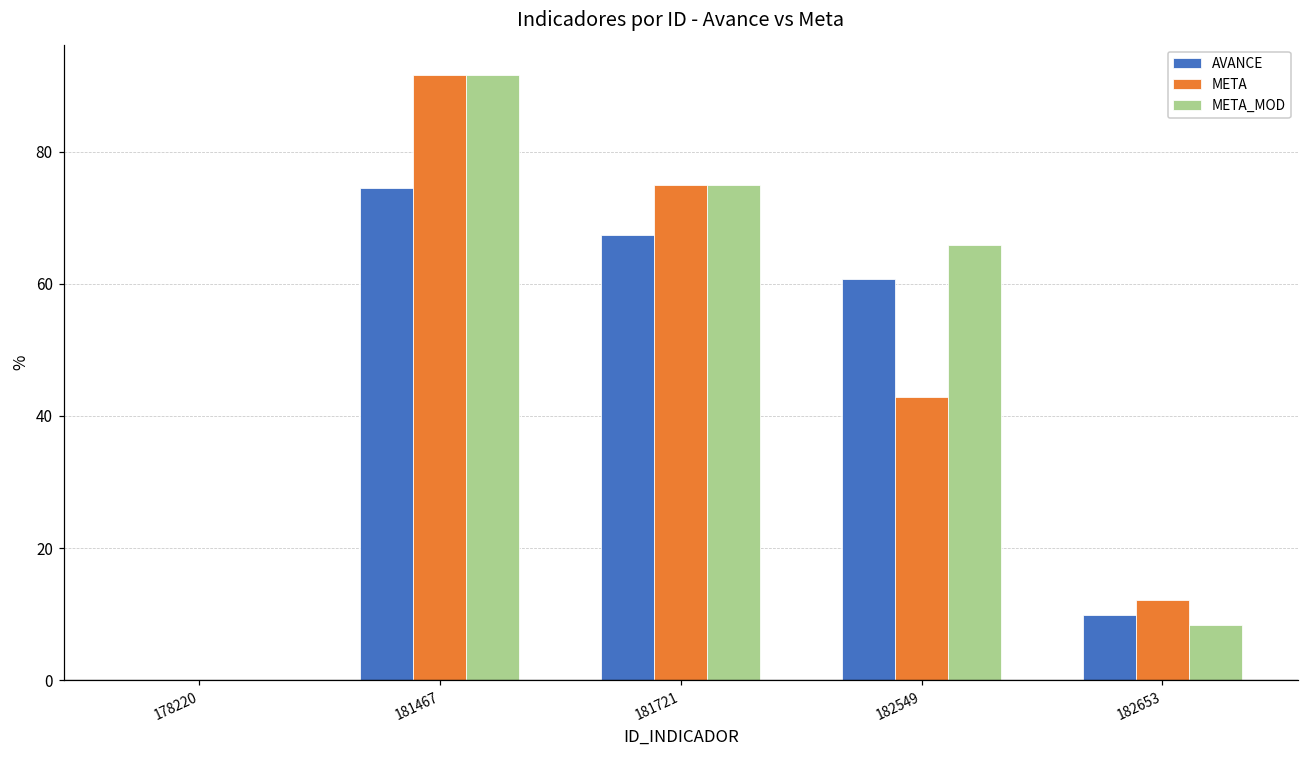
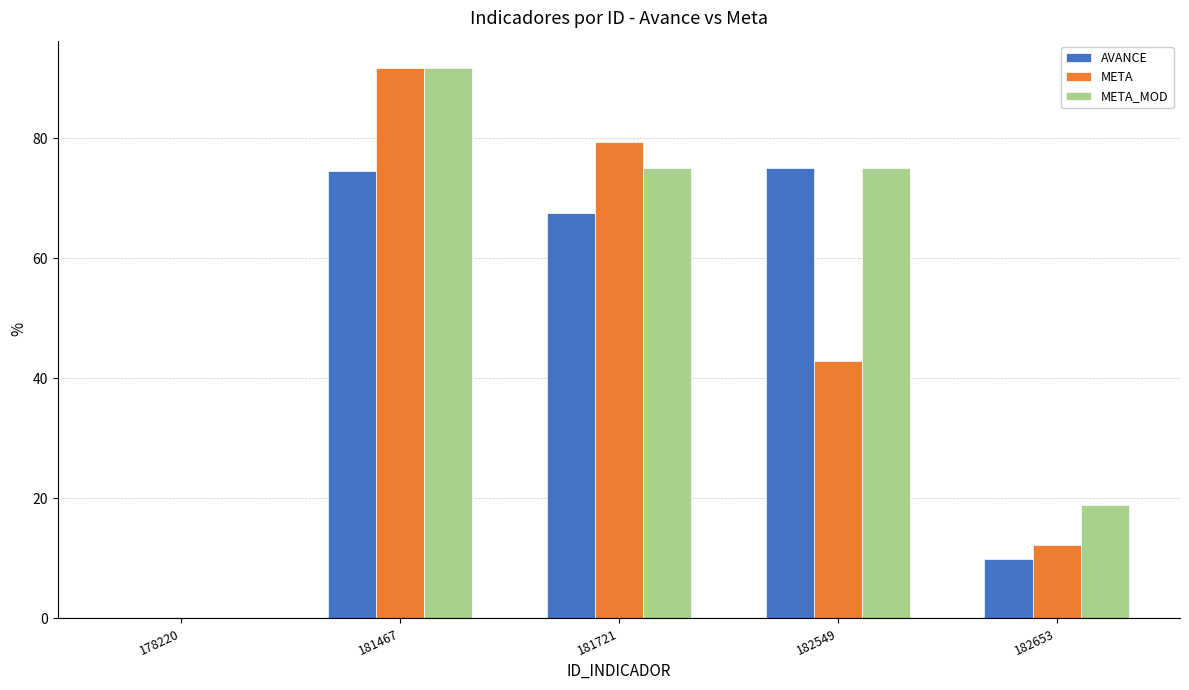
  {
    "AVANCE": {
      "178220": 0,
      "181467": 75,
      "181721": 67,
-     "182549": 61,
+     "182549": 75,
      "182653": 10
    },
    "META": {
      "178220": 0,
      "181467": 92,
-     "181721": 75,
+     "181721": 79,
      "182549": 43,
      "182653": 12
    },
    "META_MOD": {
      "178220": 0,
      "181467": 92,
      "181721": 75,
-     "182549": 66,
-     "182653": 8
+     "182549": 75,
+     "182653": 19
    }
  }
